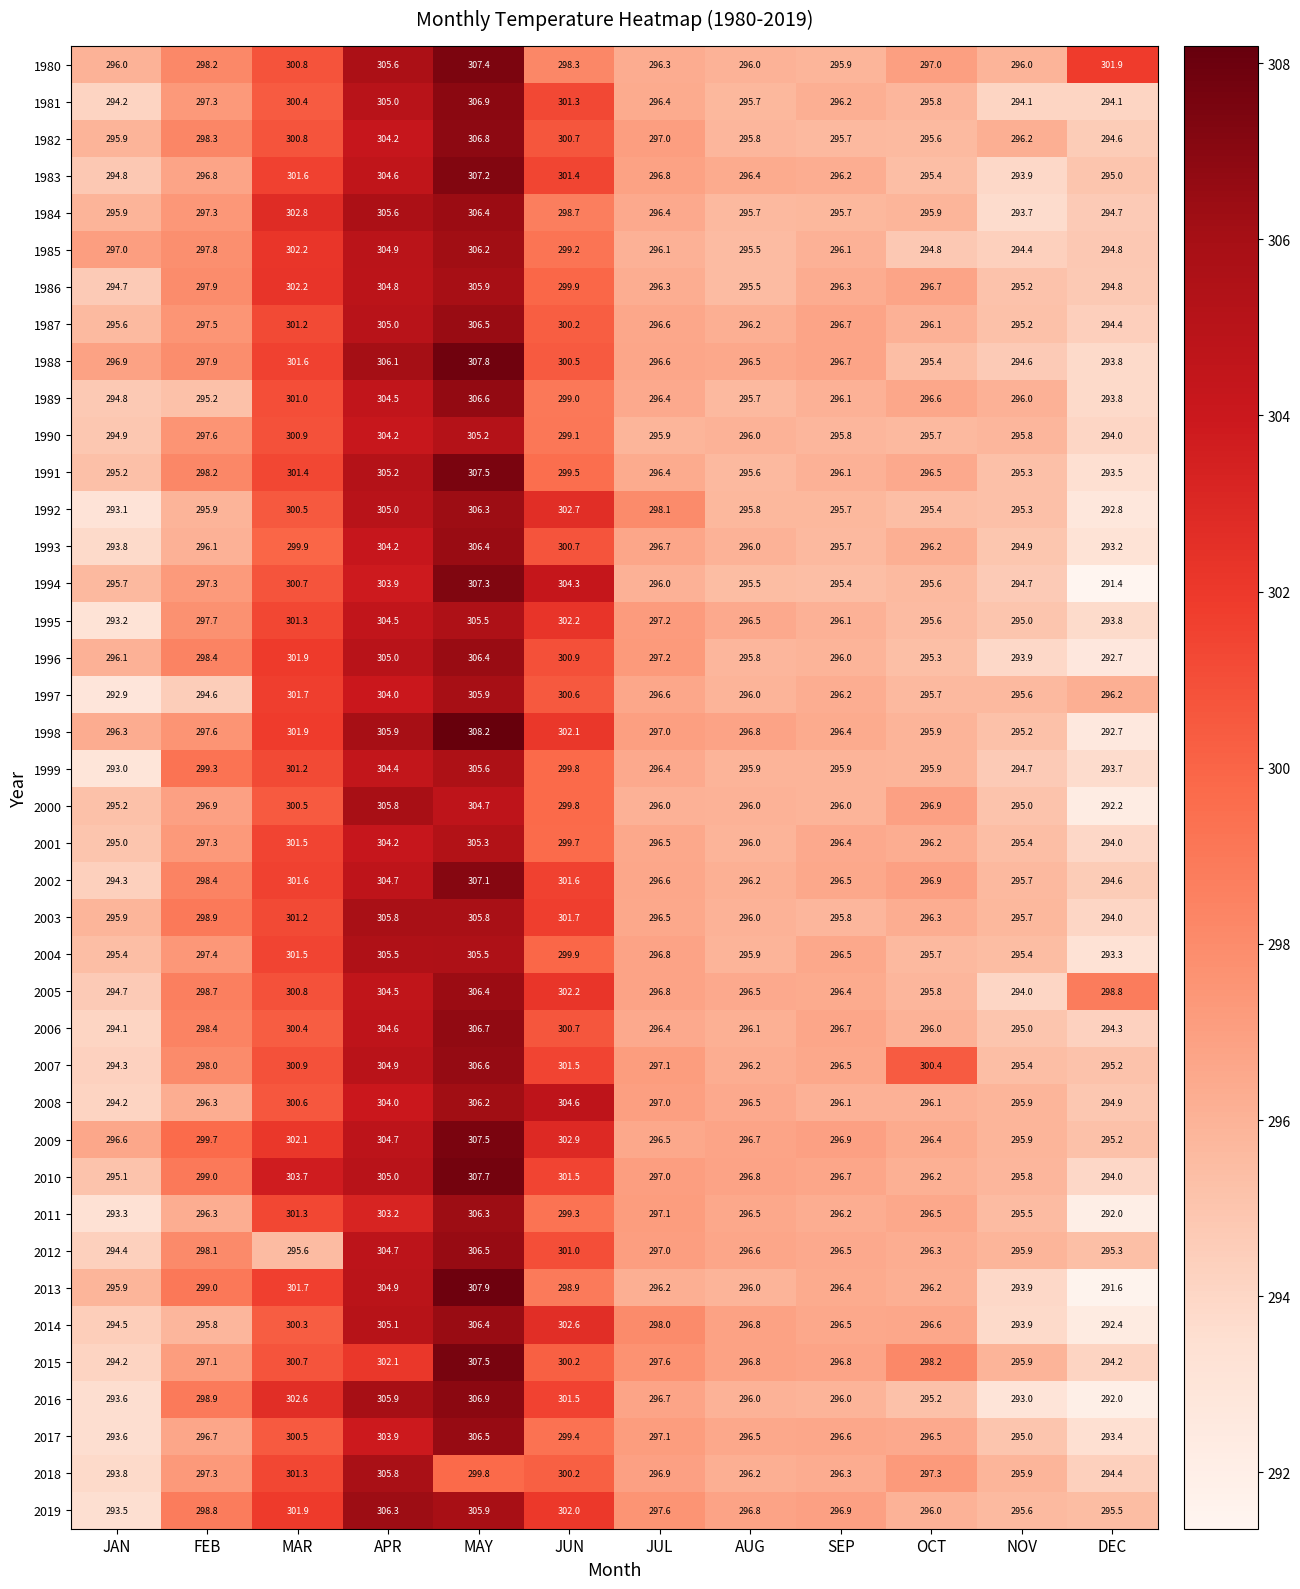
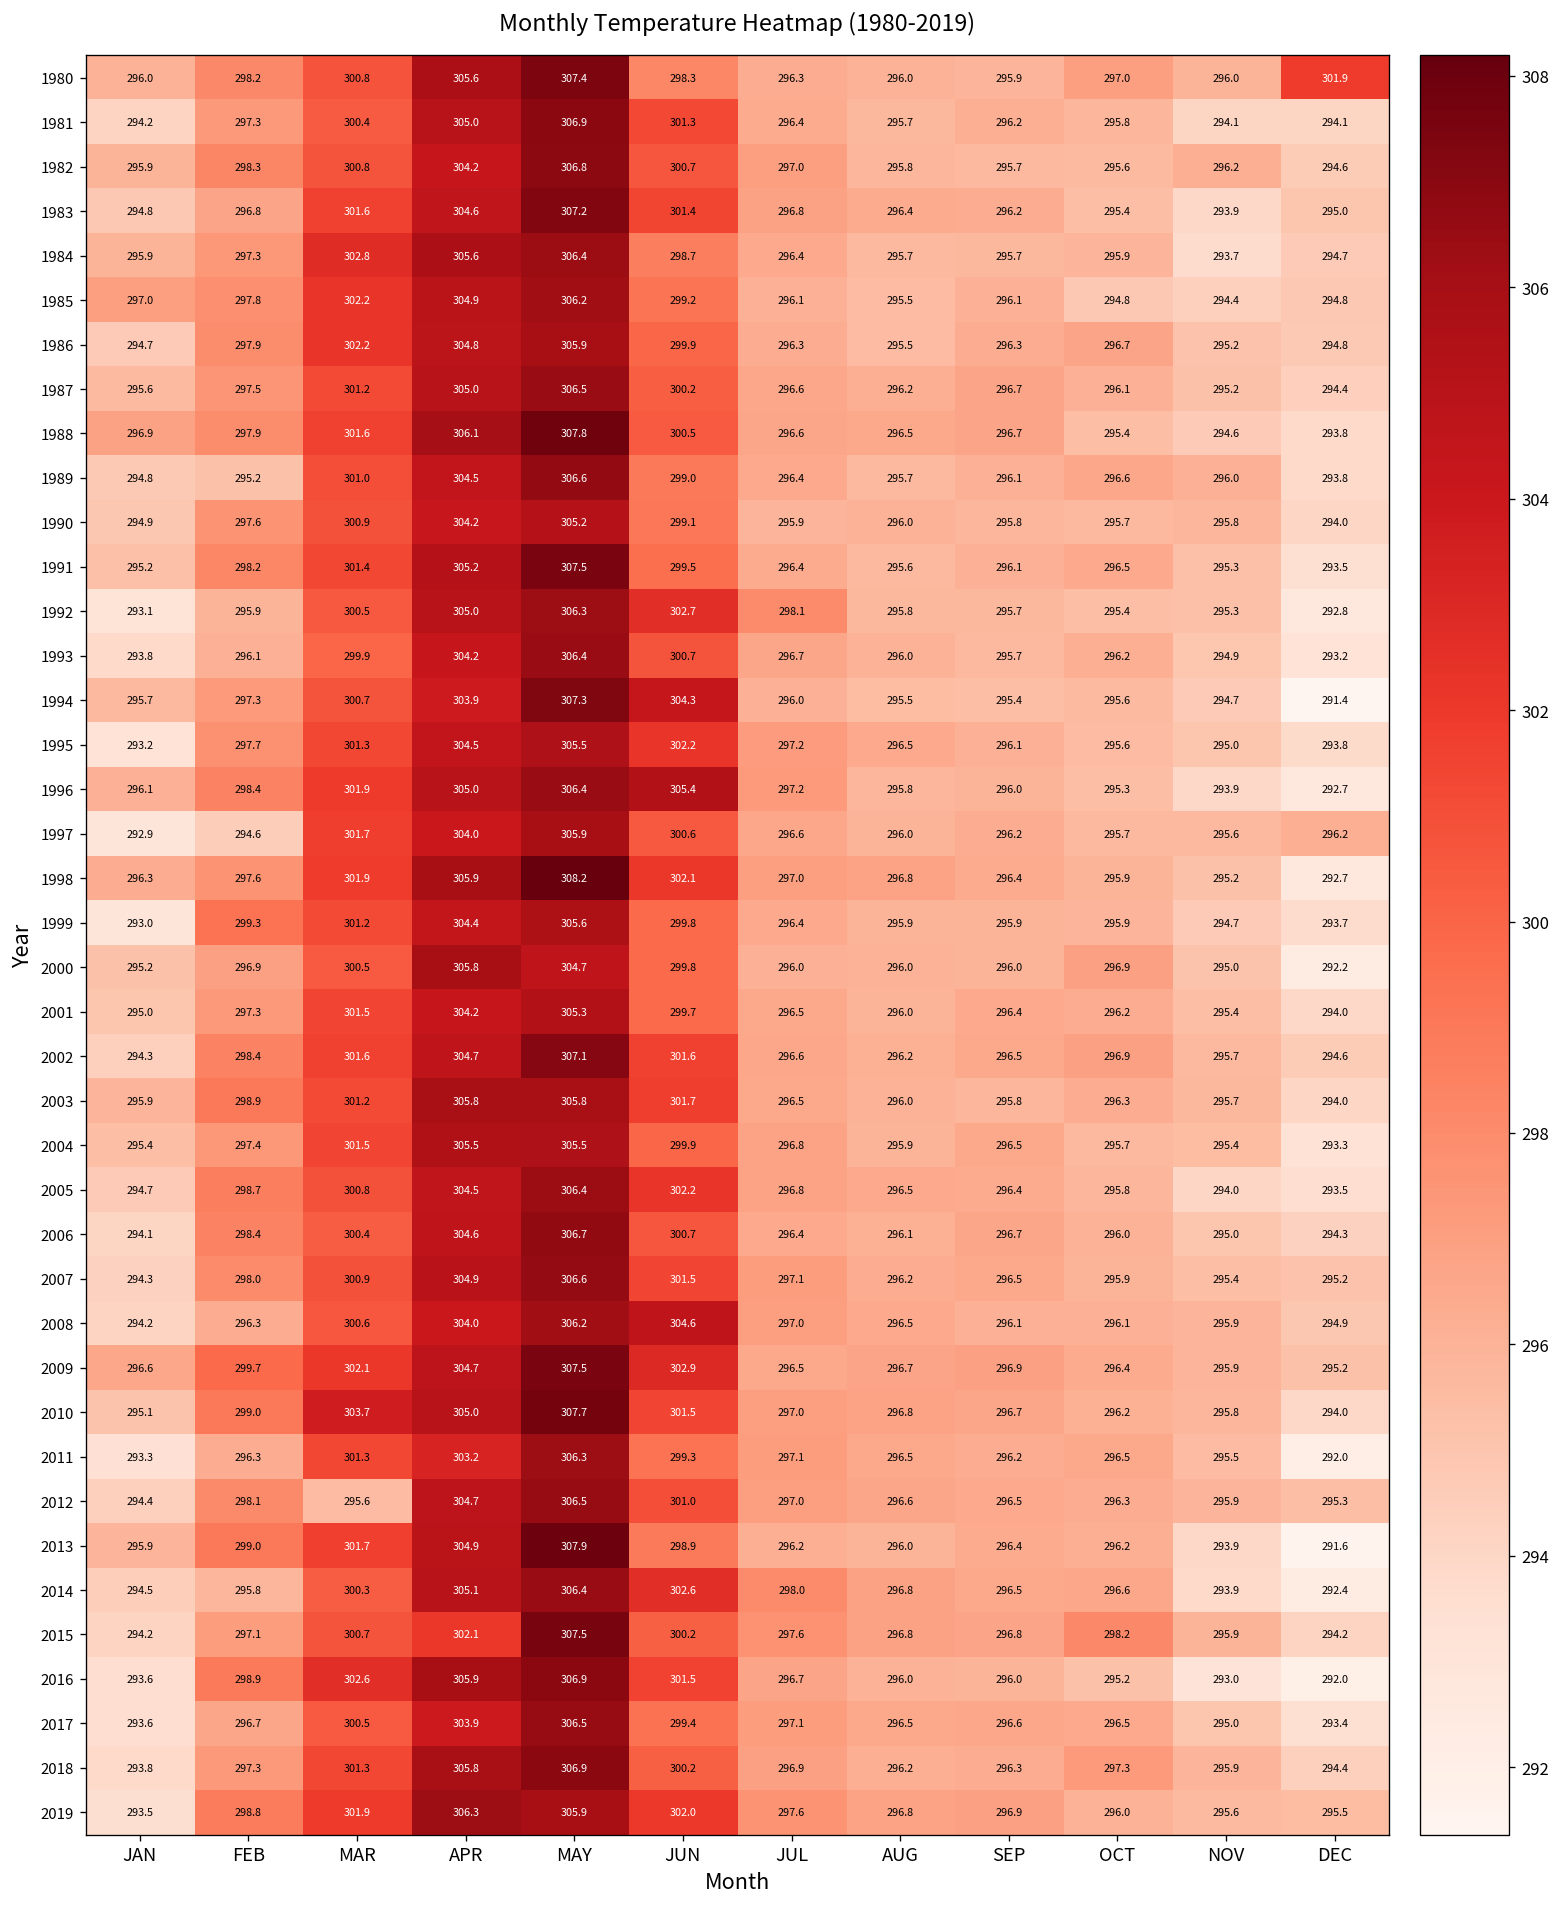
  {
    "1996": {
      "JAN": 296.1,
      "FEB": 298.4,
      "MAR": 301.9,
      "APR": 305.0,
      "MAY": 306.4,
-     "JUN": 300.9,
+     "JUN": 305.4,
      "JUL": 297.2,
      "AUG": 295.8,
      "SEP": 296.0,
      "OCT": 295.3,
      "NOV": 293.9,
      "DEC": 292.7
    },
    "2005": {
      "JAN": 294.7,
      "FEB": 298.7,
      "MAR": 300.8,
      "APR": 304.5,
      "MAY": 306.4,
      "JUN": 302.2,
      "JUL": 296.8,
      "AUG": 296.5,
      "SEP": 296.4,
      "OCT": 295.8,
      "NOV": 294.0,
-     "DEC": 298.8
+     "DEC": 293.5
    },
    "2007": {
      "JAN": 294.3,
      "FEB": 298.0,
      "MAR": 300.9,
      "APR": 304.9,
      "MAY": 306.6,
      "JUN": 301.5,
      "JUL": 297.1,
      "AUG": 296.2,
      "SEP": 296.5,
-     "OCT": 300.4,
+     "OCT": 295.9,
      "NOV": 295.4,
      "DEC": 295.2
    },
    "2018": {
      "JAN": 293.8,
      "FEB": 297.3,
      "MAR": 301.3,
      "APR": 305.8,
-     "MAY": 299.8,
+     "MAY": 306.9,
      "JUN": 300.2,
      "JUL": 296.9,
      "AUG": 296.2,
      "SEP": 296.3,
      "OCT": 297.3,
      "NOV": 295.9,
      "DEC": 294.4
    }
  }
